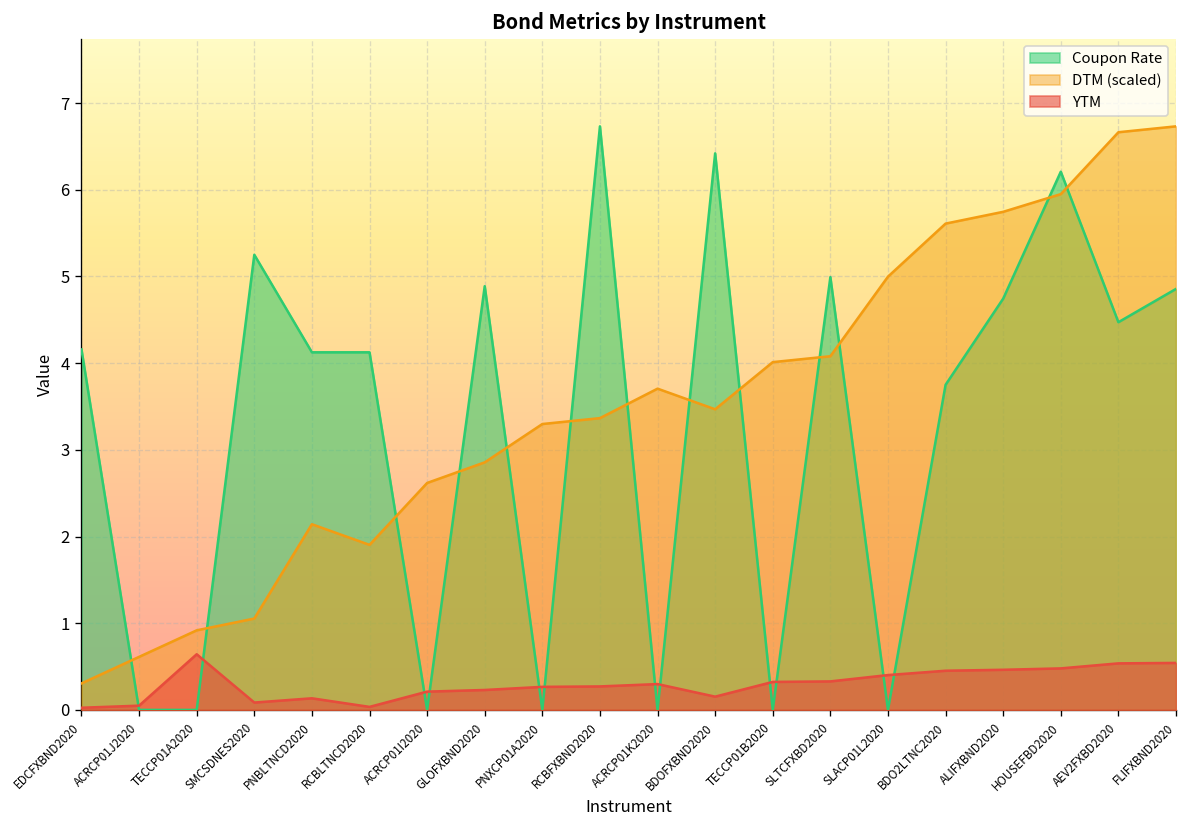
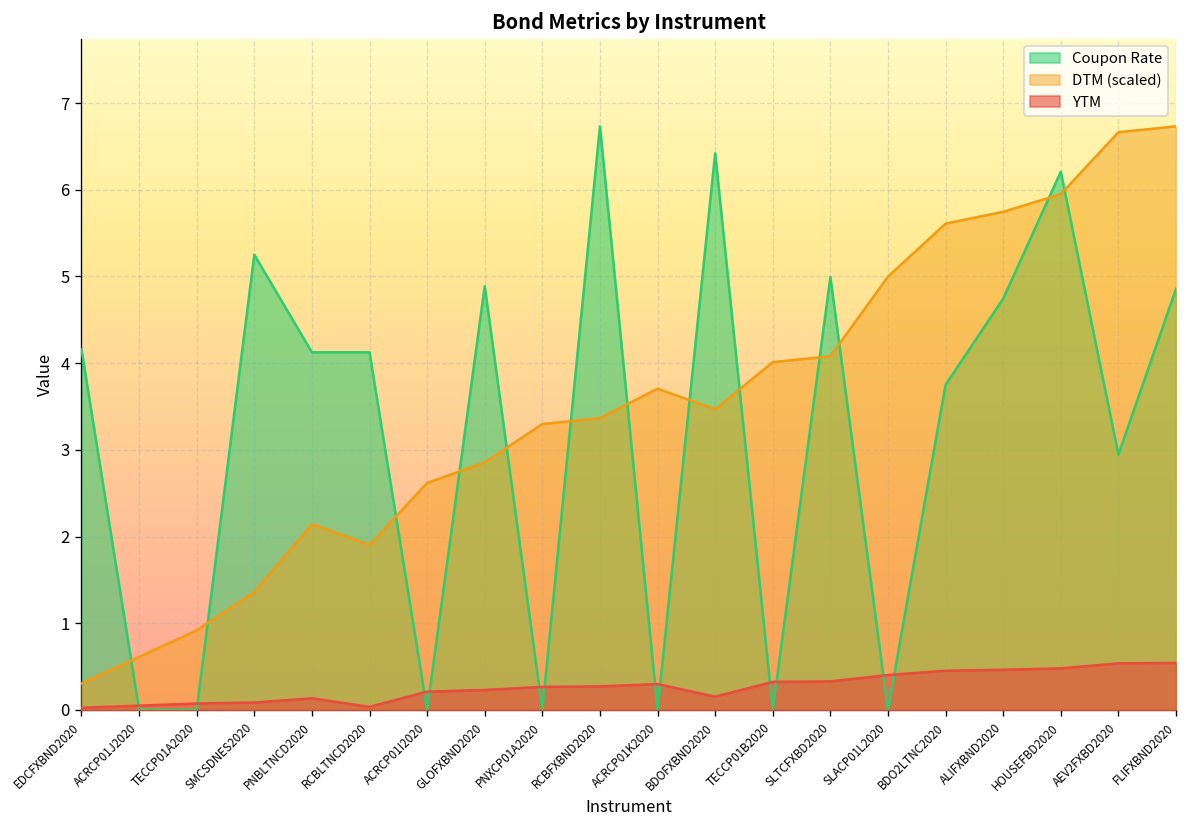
  {
    "Coupon Rate": {
      "EDCFXBND2020": 4.2,
      "ACRCP01J2020": 0.0,
      "TECCP01A2020": 0.0,
      "SMCSDNES2020": 5.3,
      "PNBLTNCD2020": 4.1,
      "RCBLTNCD2020": 4.1,
      "ACRCP01I2020": 0.0,
      "GLOFXBND2020": 4.9,
      "PNXCP01A2020": 0.0,
      "RCBFXBND2020": 6.7,
      "ACRCP01K2020": 0.0,
      "BDOFXBND2020": 6.4,
      "TECCP01B2020": 0.0,
      "SLTCFXBD2020": 5.0,
      "SLACP01L2020": 0.0,
      "BDO2LTNC2020": 3.8,
      "ALIFXBND2020": 4.7,
      "HOUSEFBD2020": 6.2,
-     "AEV2FXBD2020": 4.5,
+     "AEV2FXBD2020": 2.9,
      "FLIFXBND2020": 4.9
    },
    "DTM (scaled)": {
      "EDCFXBND2020": 0.3,
      "ACRCP01J2020": 0.6,
      "TECCP01A2020": 0.9,
-     "SMCSDNES2020": 1.1,
+     "SMCSDNES2020": 1.4,
      "PNBLTNCD2020": 2.1,
      "RCBLTNCD2020": 1.9,
      "ACRCP01I2020": 2.6,
      "GLOFXBND2020": 2.9,
      "PNXCP01A2020": 3.3,
      "RCBFXBND2020": 3.4,
      "ACRCP01K2020": 3.7,
      "BDOFXBND2020": 3.5,
      "TECCP01B2020": 4.0,
      "SLTCFXBD2020": 4.1,
      "SLACP01L2020": 5.0,
      "BDO2LTNC2020": 5.6,
      "ALIFXBND2020": 5.7,
      "HOUSEFBD2020": 5.9,
      "AEV2FXBD2020": 6.7,
      "FLIFXBND2020": 6.7
    },
    "YTM": {
      "EDCFXBND2020": 0.0,
      "ACRCP01J2020": 0.0,
-     "TECCP01A2020": 0.6,
+     "TECCP01A2020": 0.1,
      "SMCSDNES2020": 0.1,
      "PNBLTNCD2020": 0.1,
      "RCBLTNCD2020": 0.0,
      "ACRCP01I2020": 0.2,
      "GLOFXBND2020": 0.2,
      "PNXCP01A2020": 0.3,
      "RCBFXBND2020": 0.3,
      "ACRCP01K2020": 0.3,
      "BDOFXBND2020": 0.2,
      "TECCP01B2020": 0.3,
      "SLTCFXBD2020": 0.3,
      "SLACP01L2020": 0.4,
      "BDO2LTNC2020": 0.5,
      "ALIFXBND2020": 0.5,
      "HOUSEFBD2020": 0.5,
      "AEV2FXBD2020": 0.5,
      "FLIFXBND2020": 0.5
    }
  }
